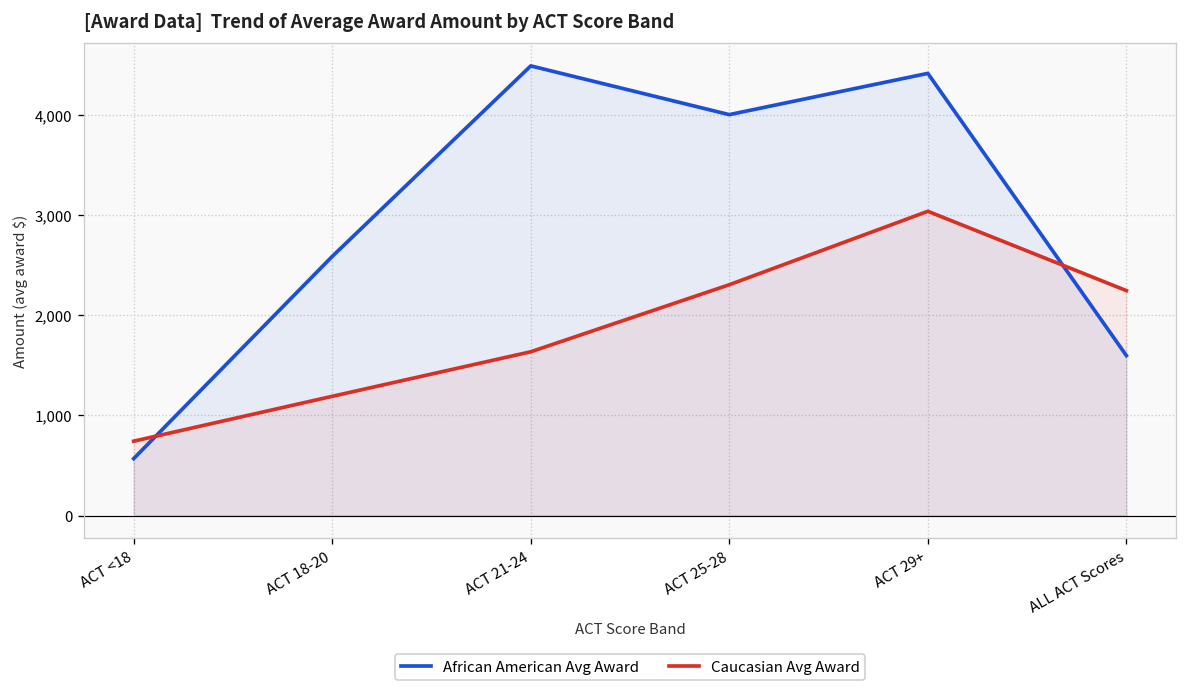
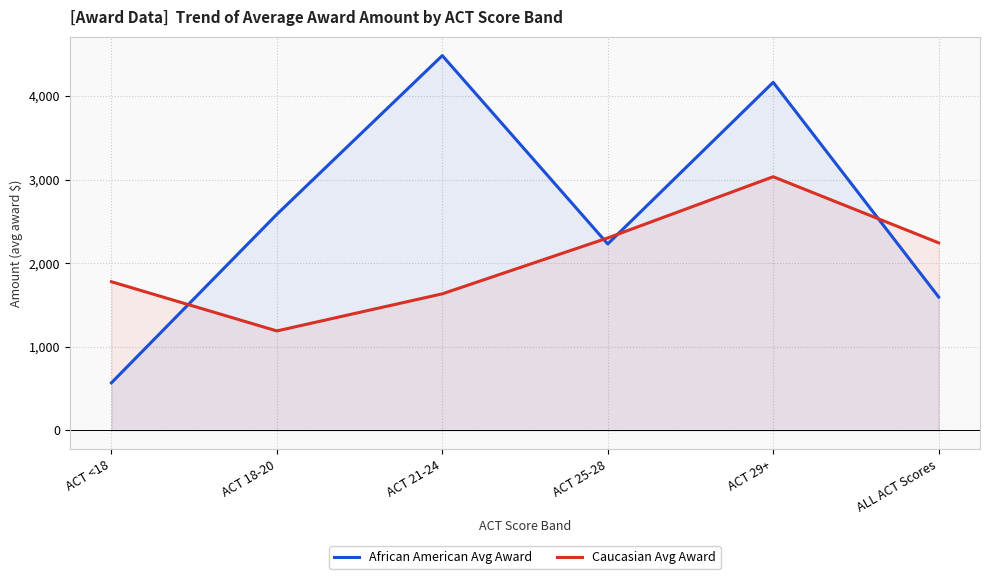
  {
    "African American Avg Award": {
      "ACT <18": "600",
      "ACT 18-20": "2,600",
      "ACT 21-24": "4,500",
-     "ACT 25-28": "4,000",
-     "ACT 29+": "4,400",
+     "ACT 25-28": "2,200",
+     "ACT 29+": "4,200",
      "ALL ACT Scores": "1,600"
    },
    "Caucasian Avg Award": {
-     "ACT <18": "700",
+     "ACT <18": "1,800",
      "ACT 18-20": "1,200",
      "ACT 21-24": "1,600",
      "ACT 25-28": "2,300",
      "ACT 29+": "3,000",
      "ALL ACT Scores": "2,200"
    }
  }
